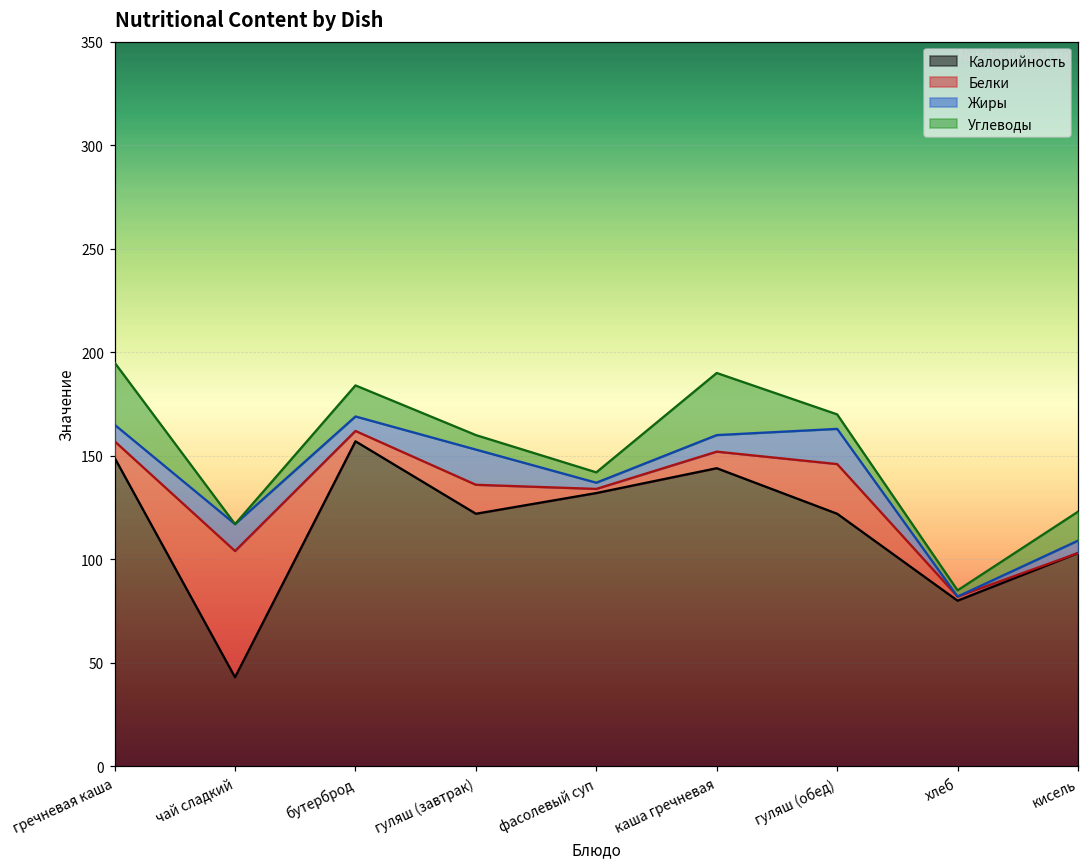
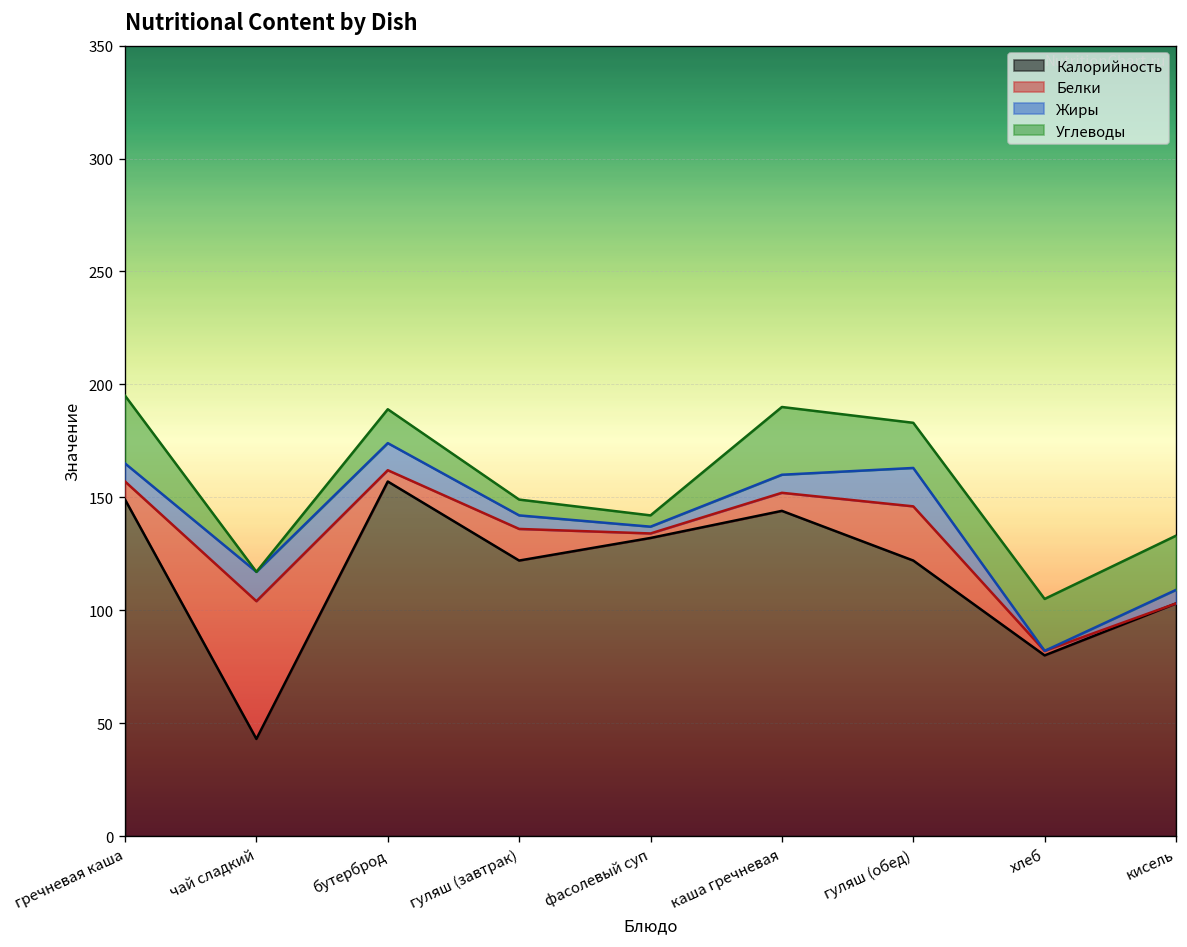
  {
    "Калорийность": {
      "гречневая каша": 149,
      "чай сладкий": 43,
      "бутерброд": 157,
      "гуляш (завтрак)": 122,
      "фасолевый суп": 132,
      "каша гречневая": 144,
      "гуляш (обед)": 122,
      "хлеб": 80
    },
    "Белки": {
      "гречневая каша": 8,
      "чай сладкий": 61,
      "бутерброд": 5,
      "гуляш (завтрак)": 14,
      "фасолевый суп": 2,
      "каша гречневая": 8,
      "гуляш (обед)": 24
    },
    "Жиры": {
      "гречневая каша": 8,
-     "бутерброд": 7,
-     "гуляш (завтрак)": 17,
+     "бутерброд": 12,
+     "гуляш (завтрак)": 6,
      "фасолевый суп": 3,
      "каша гречневая": 8,
      "гуляш (обед)": 17,
      "кисель": 6
    },
    "Углеводы": {
      "гречневая каша": 30,
      "бутерброд": 15,
      "гуляш (завтрак)": 7,
      "фасолевый суп": 5,
      "каша гречневая": 30,
-     "гуляш (обед)": 7,
-     "хлеб": 3,
-     "кисель": 14
+     "гуляш (обед)": 20,
+     "хлеб": 23,
+     "кисель": 24
    }
  }
